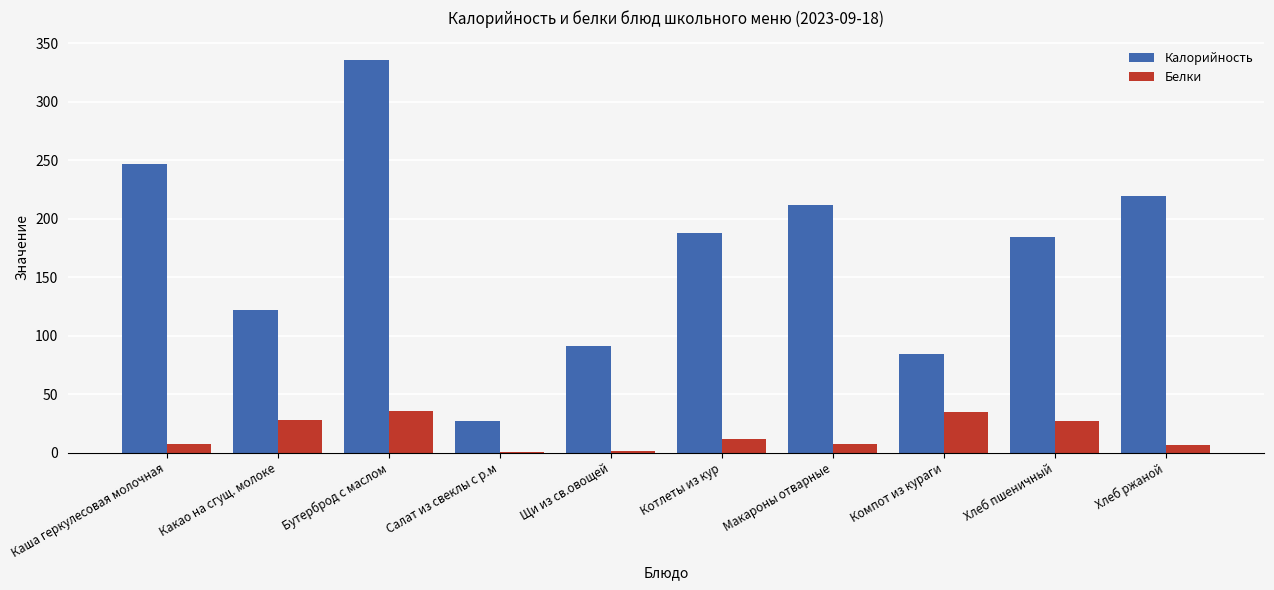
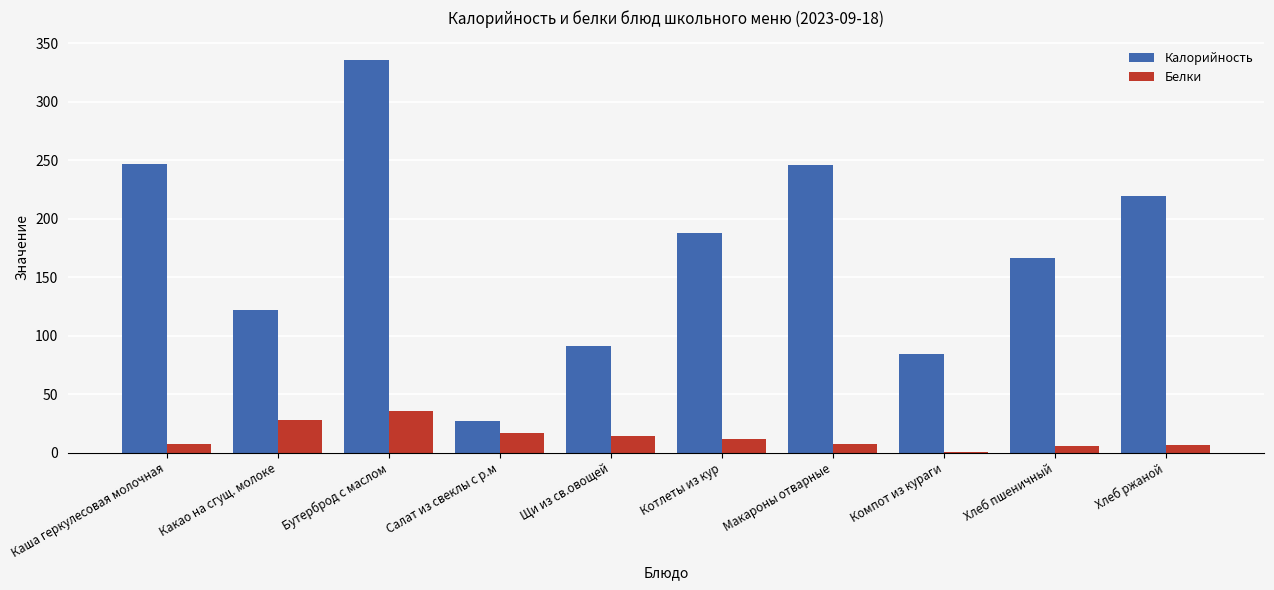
  {
    "Калорийность": {
      "Каша геркулесовая молочная": 247,
      "Какао на сгущ. молоке": 122,
      "Бутерброд с маслом": 336,
      "Салат из свеклы с р.м": 27,
      "Щи из св.овощей": 91,
      "Котлеты из кур": 188,
-     "Макароны отварные": 212,
+     "Макароны отварные": 246,
      "Компот из кураги": 84,
-     "Хлеб пшеничный": 185,
+     "Хлеб пшеничный": 166,
      "Хлеб ржаной": 219
    },
    "Белки": {
      "Каша геркулесовая молочная": 7,
      "Какао на сгущ. молоке": 28,
      "Бутерброд с маслом": 36,
-     "Салат из свеклы с р.м": 1,
-     "Щи из св.овощей": 1,
+     "Салат из свеклы с р.м": 17,
+     "Щи из св.овощей": 14,
      "Котлеты из кур": 12,
      "Макароны отварные": 7,
-     "Компот из кураги": 35,
-     "Хлеб пшеничный": 27,
+     "Компот из кураги": 1,
+     "Хлеб пшеничный": 6,
      "Хлеб ржаной": 7
    }
  }
